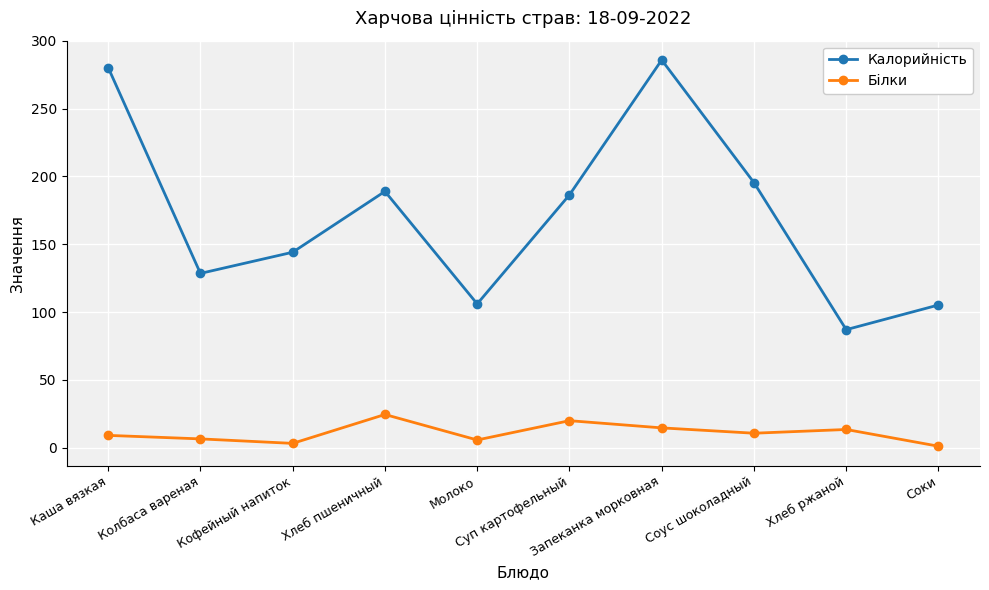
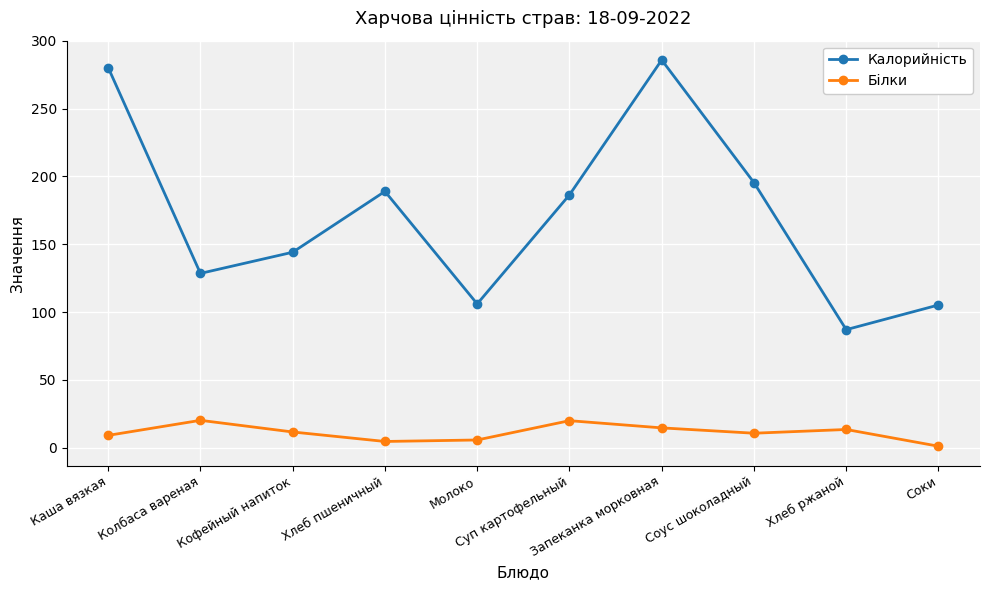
  {
    "Калорийність": {
      "Каша вязкая": 280,
      "Колбаса вареная": 129,
      "Кофейный напиток": 144,
      "Хлеб пшеничный": 189,
      "Молоко": 106,
      "Суп картофельный": 186,
      "Запеканка морковная": 286,
      "Соус шоколадный": 195,
      "Хлеб ржаной": 87,
      "Соки": 105
    },
    "Білки": {
      "Каша вязкая": 9,
-     "Колбаса вареная": 6,
-     "Кофейный напиток": 3,
-     "Хлеб пшеничный": 24,
+     "Колбаса вареная": 20,
+     "Кофейный напиток": 12,
+     "Хлеб пшеничный": 5,
      "Молоко": 6,
      "Суп картофельный": 20,
      "Запеканка морковная": 15,
      "Соус шоколадный": 11,
      "Хлеб ржаной": 13,
      "Соки": 1
    }
  }
